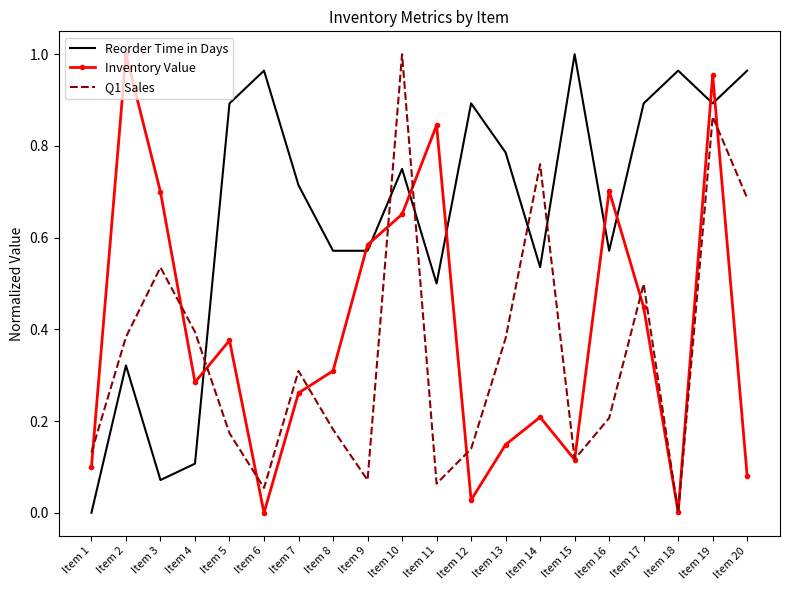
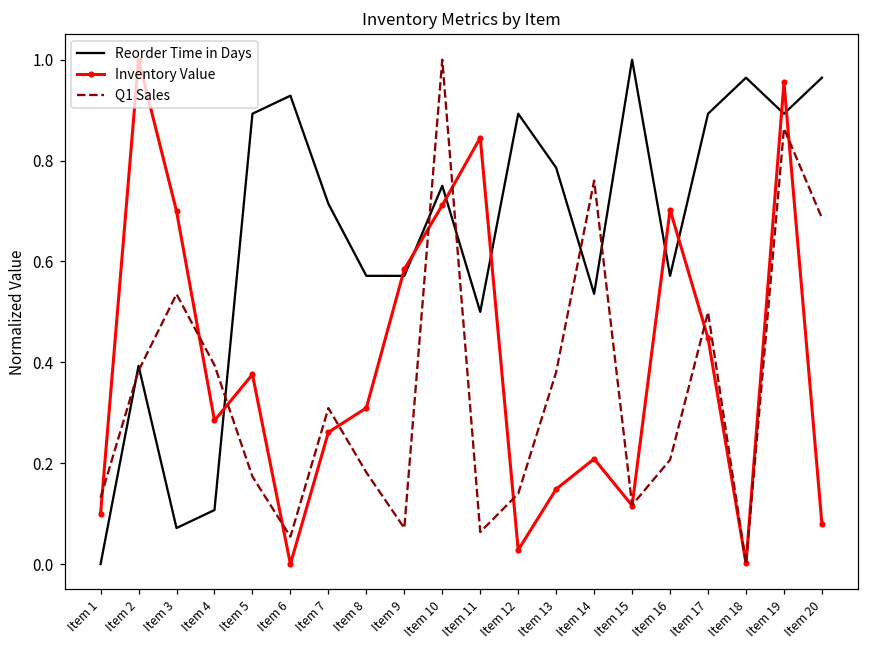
  {
    "Reorder Time in Days": {
      "Item 1": 0.00,
-     "Item 2": 0.32,
+     "Item 2": 0.39,
      "Item 3": 0.07,
      "Item 4": 0.11,
      "Item 5": 0.89,
-     "Item 6": 0.96,
+     "Item 6": 0.93,
      "Item 7": 0.71,
      "Item 8": 0.57,
      "Item 9": 0.57,
      "Item 10": 0.75,
      "Item 11": 0.50,
      "Item 12": 0.89,
      "Item 13": 0.79,
      "Item 14": 0.54,
      "Item 15": 1.00,
      "Item 16": 0.57,
      "Item 17": 0.89,
      "Item 18": 0.96,
      "Item 19": 0.89,
      "Item 20": 0.96
    },
    "Inventory Value": {
      "Item 1": 0.10,
      "Item 3": 0.70,
      "Item 4": 0.28,
      "Item 5": 0.38,
      "Item 6": 0.00,
      "Item 7": 0.26,
      "Item 8": 0.31,
      "Item 9": 0.58,
-     "Item 10": 0.65,
+     "Item 10": 0.71,
      "Item 11": 0.85,
      "Item 12": 0.03,
      "Item 13": 0.15,
      "Item 14": 0.21,
      "Item 16": 0.70,
      "Item 17": 0.45,
      "Item 19": 0.95,
      "Item 20": 0.08
    },
    "Q1 Sales": {
      "Item 1": 0.13,
      "Item 2": 0.38,
      "Item 3": 0.54,
      "Item 4": 0.39,
      "Item 5": 0.17,
      "Item 6": 0.05,
      "Item 7": 0.31,
      "Item 8": 0.18,
      "Item 9": 0.07,
      "Item 10": 1.00,
      "Item 11": 0.06,
      "Item 12": 0.14,
      "Item 13": 0.38,
      "Item 14": 0.76,
      "Item 16": 0.21,
      "Item 17": 0.50,
      "Item 19": 0.86,
      "Item 20": 0.69
    }
  }
